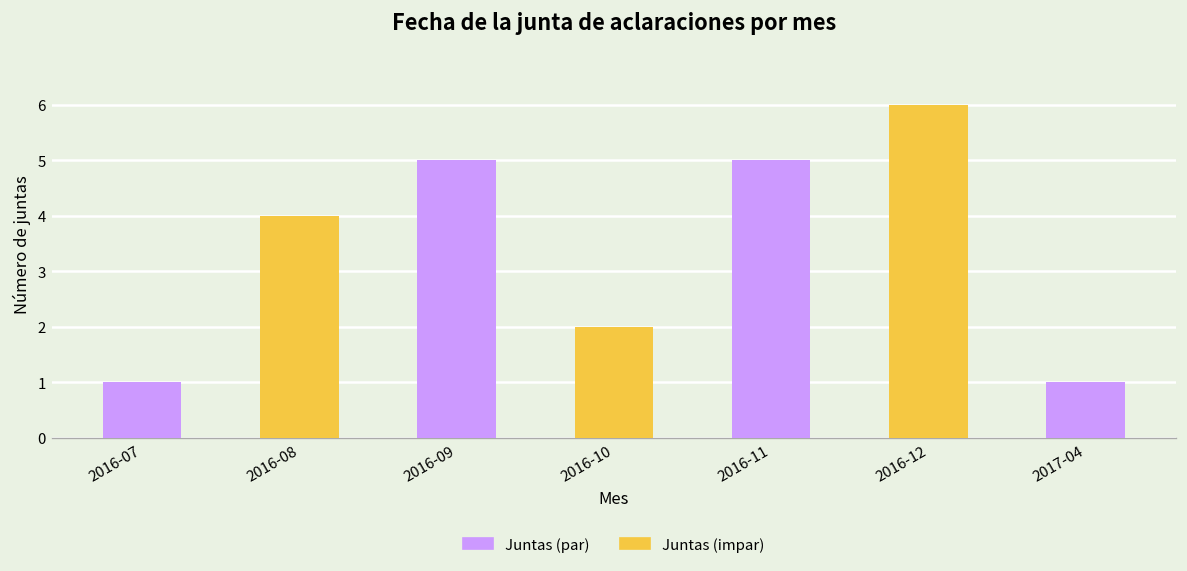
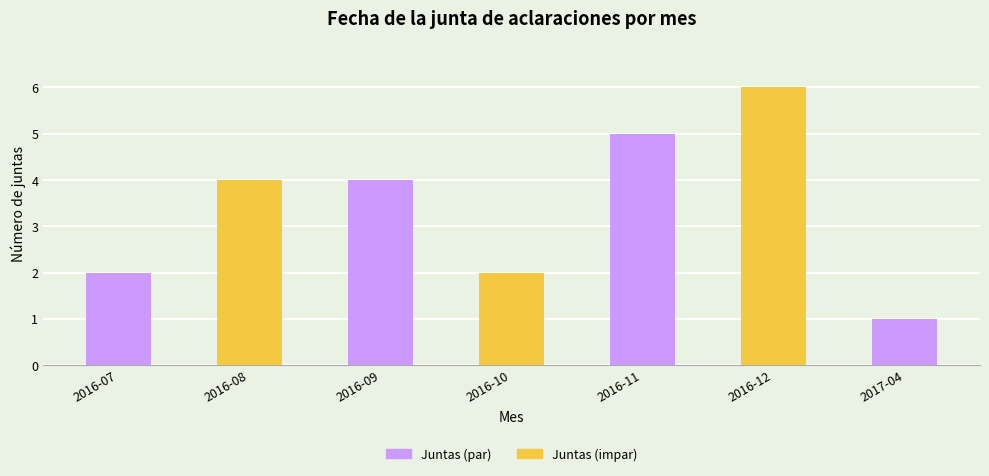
  {
    "Juntas (par)": {
-     "2016-07": 1,
+     "2016-07": 2,
      "2016-08": 0,
-     "2016-09": 5,
+     "2016-09": 4,
      "2016-10": 0,
      "2016-11": 5,
      "2016-12": 0,
      "2017-04": 1
    },
    "Juntas (impar)": {
      "2016-07": 0,
      "2016-08": 4,
      "2016-09": 0,
      "2016-10": 2,
      "2016-11": 0,
      "2016-12": 6,
      "2017-04": 0
    }
  }
